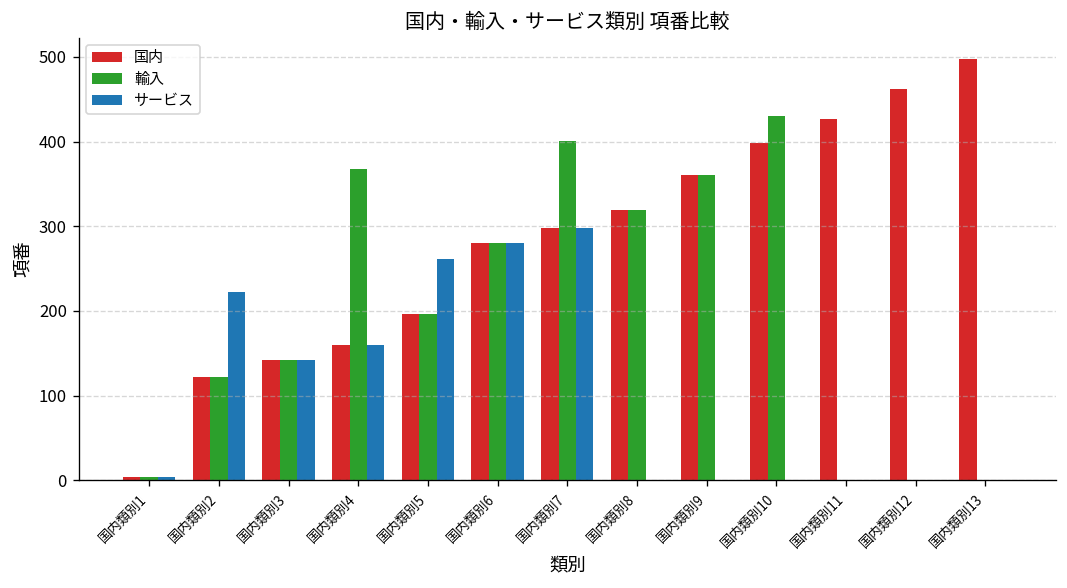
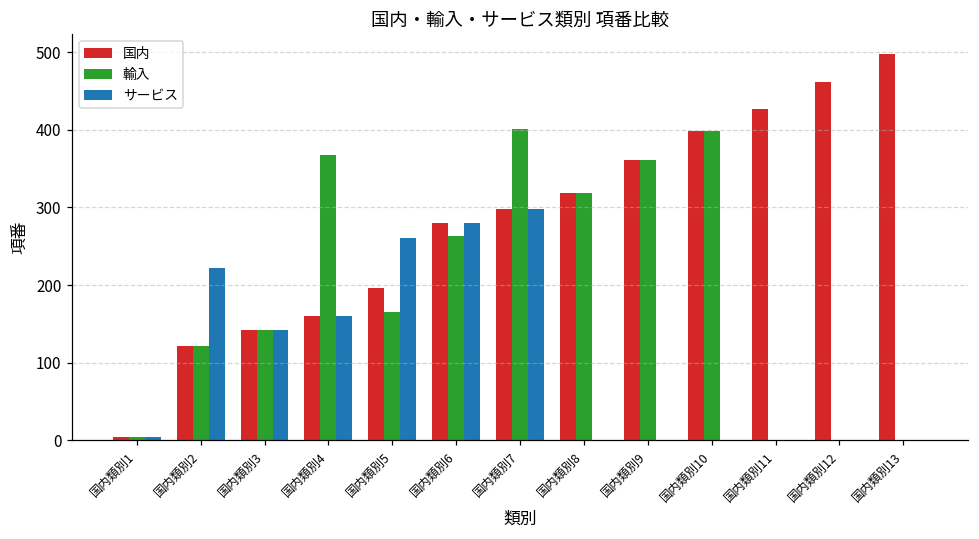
  {
    "国内": {
      "国内類別1": 0,
      "国内類別2": 120,
      "国内類別3": 140,
      "国内類別4": 160,
      "国内類別5": 200,
      "国内類別6": 280,
      "国内類別7": 300,
      "国内類別8": 320,
      "国内類別9": 360,
      "国内類別10": 400,
      "国内類別11": 430,
      "国内類別12": 460,
      "国内類別13": 500
    },
    "輸入": {
      "国内類別1": 0,
      "国内類別2": 120,
      "国内類別3": 140,
      "国内類別4": 370,
-     "国内類別5": 200,
-     "国内類別6": 280,
+     "国内類別5": 170,
+     "国内類別6": 260,
      "国内類別7": 400,
      "国内類別8": 320,
      "国内類別9": 360,
-     "国内類別10": 430,
+     "国内類別10": 400,
      "国内類別11": 0,
      "国内類別12": 0,
      "国内類別13": 0
    },
    "サービス": {
      "国内類別1": 0,
      "国内類別2": 220,
      "国内類別3": 140,
      "国内類別4": 160,
      "国内類別5": 260,
      "国内類別6": 280,
      "国内類別7": 300,
      "国内類別8": 0,
      "国内類別9": 0,
      "国内類別10": 0,
      "国内類別11": 0,
      "国内類別12": 0,
      "国内類別13": 0
    }
  }
